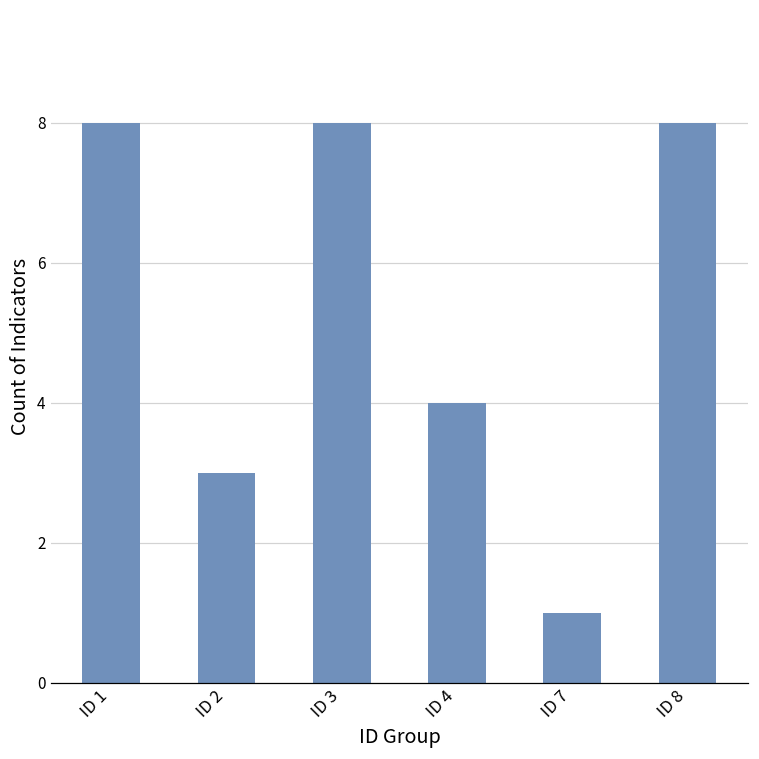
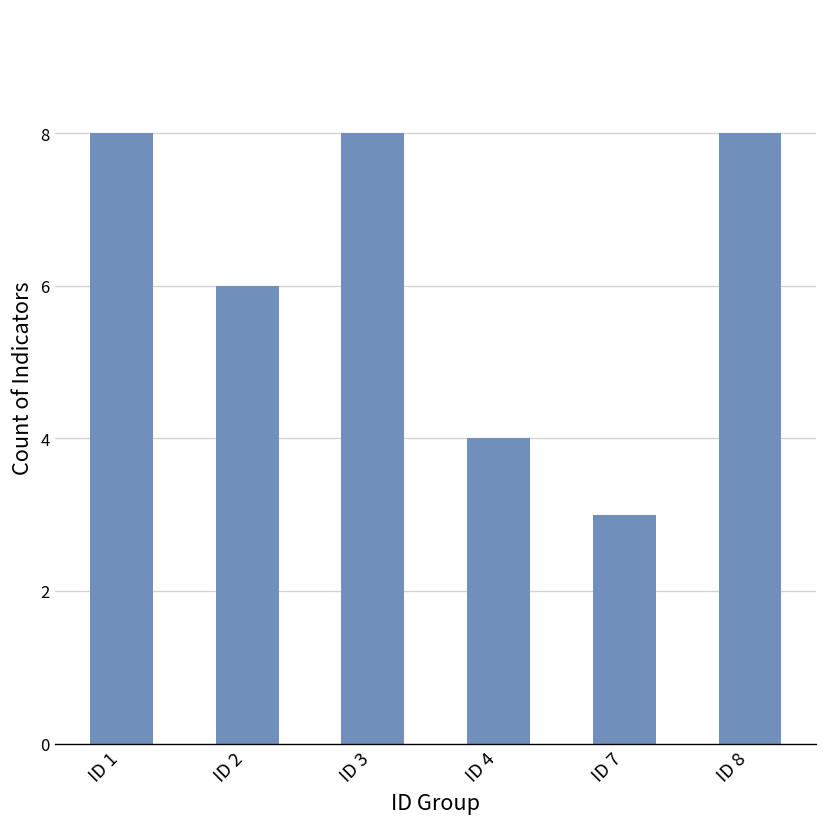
  {
    "ID 1": 8,
-   "ID 2": 3,
+   "ID 2": 6,
    "ID 3": 8,
    "ID 4": 4,
-   "ID 7": 1,
+   "ID 7": 3,
    "ID 8": 8
  }
